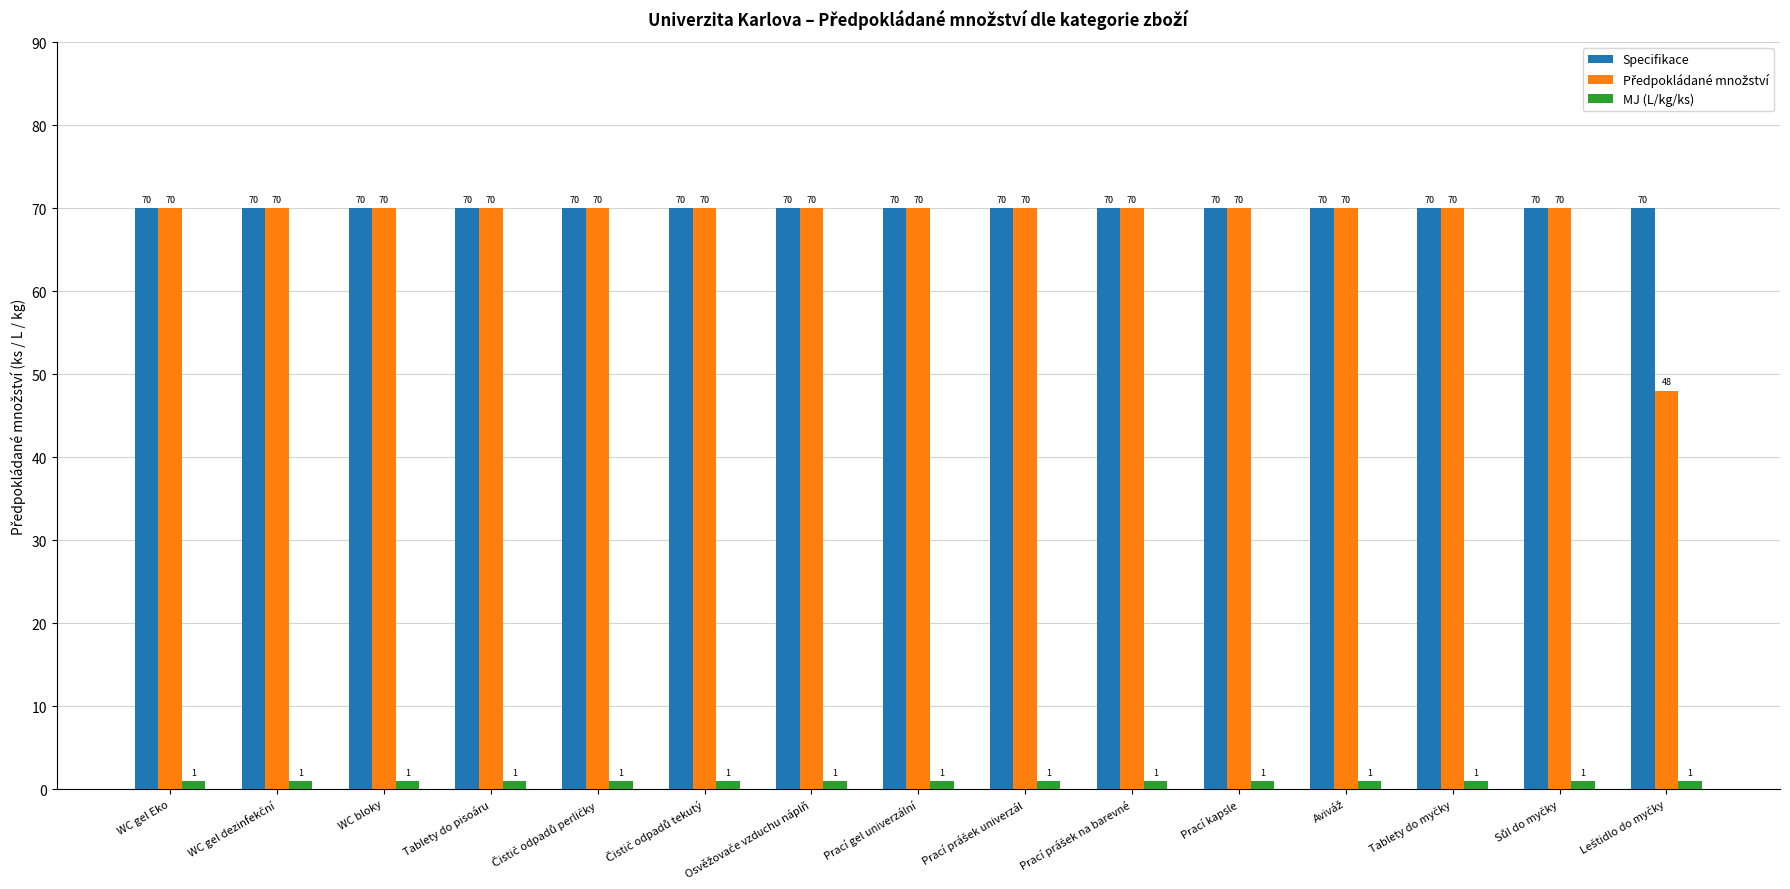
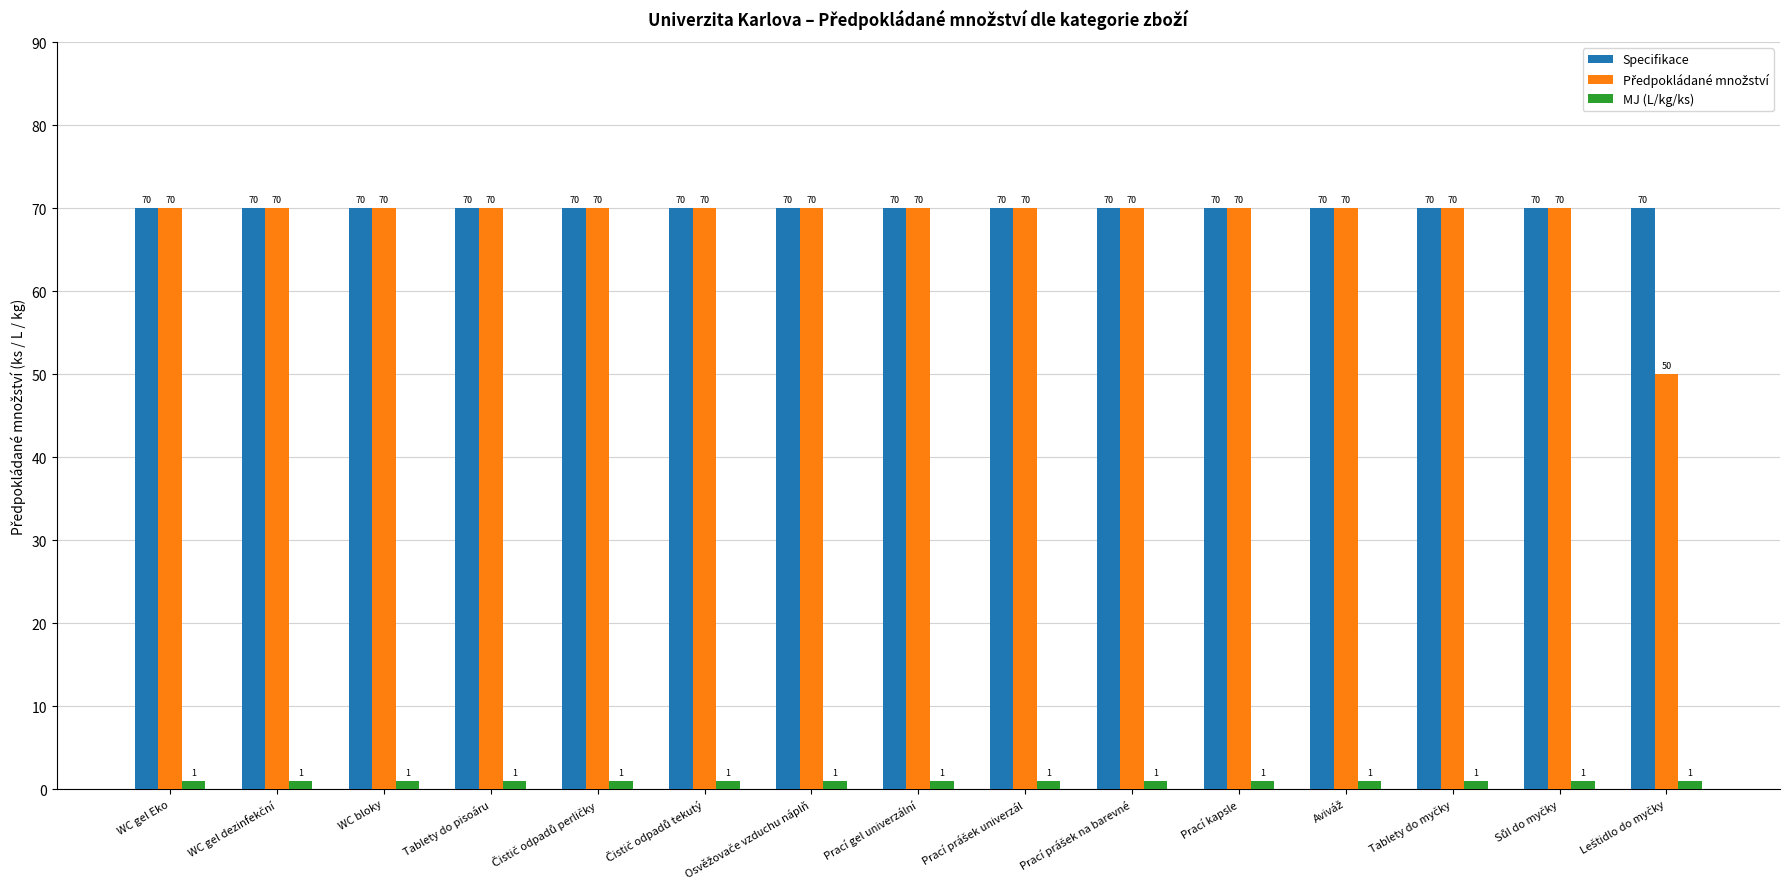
  {
    "Specifikace": {
      "WC gel Eko": 70,
      "WC gel dezinfekční": 70,
      "WC bloky": 70,
      "Tablety do pisoáru": 70,
      "Čistič odpadů perličky": 70,
      "Čistič odpadů tekutý": 70,
      "Osvěžovače vzduchu náplň": 70,
      "Prací gel univerzální": 70,
      "Prací prášek univerzál": 70,
      "Prací prášek na barevné": 70,
      "Prací kapsle": 70,
      "Aviváž": 70,
      "Tablety do myčky": 70,
      "Sůl do myčky": 70,
      "Leštidlo do myčky": 70
    },
    "Předpokládané množství": {
      "WC gel Eko": 70,
      "WC gel dezinfekční": 70,
      "WC bloky": 70,
      "Tablety do pisoáru": 70,
      "Čistič odpadů perličky": 70,
      "Čistič odpadů tekutý": 70,
      "Osvěžovače vzduchu náplň": 70,
      "Prací gel univerzální": 70,
      "Prací prášek univerzál": 70,
      "Prací prášek na barevné": 70,
      "Prací kapsle": 70,
      "Aviváž": 70,
      "Tablety do myčky": 70,
      "Sůl do myčky": 70,
-     "Leštidlo do myčky": 48
+     "Leštidlo do myčky": 50
    },
    "MJ (L/kg/ks)": {
      "WC gel Eko": 1,
      "WC gel dezinfekční": 1,
      "WC bloky": 1,
      "Tablety do pisoáru": 1,
      "Čistič odpadů perličky": 1,
      "Čistič odpadů tekutý": 1,
      "Osvěžovače vzduchu náplň": 1,
      "Prací gel univerzální": 1,
      "Prací prášek univerzál": 1,
      "Prací prášek na barevné": 1,
      "Prací kapsle": 1,
      "Aviváž": 1,
      "Tablety do myčky": 1,
      "Sůl do myčky": 1,
      "Leštidlo do myčky": 1
    }
  }
